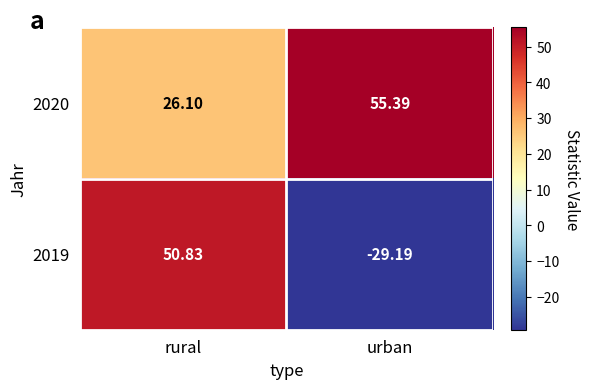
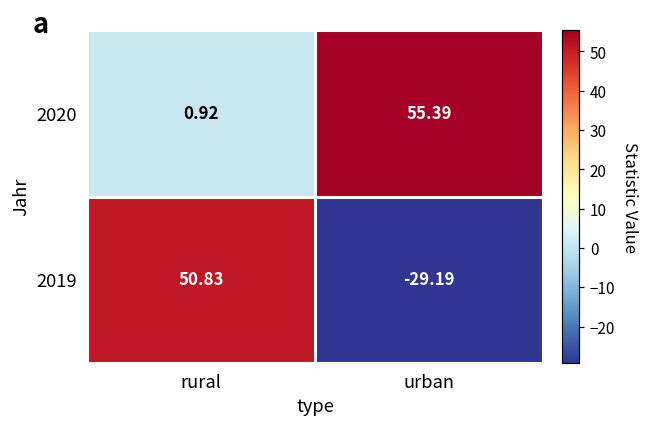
  {
    "2020": {
-     "rural": 26.10,
+     "rural": 0.92,
      "urban": 55.39
    },
    "2019": {
      "rural": 50.83,
      "urban": -29.19
    }
  }
